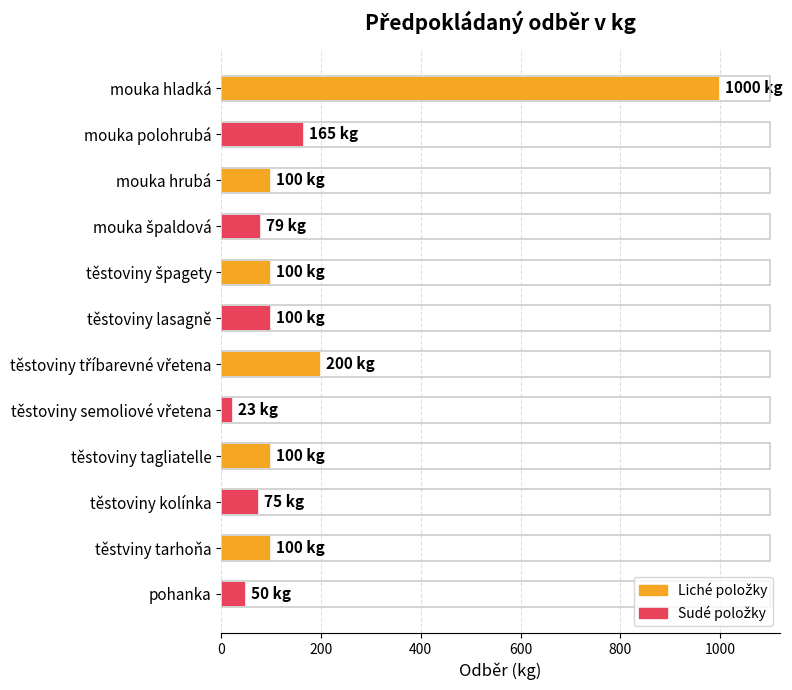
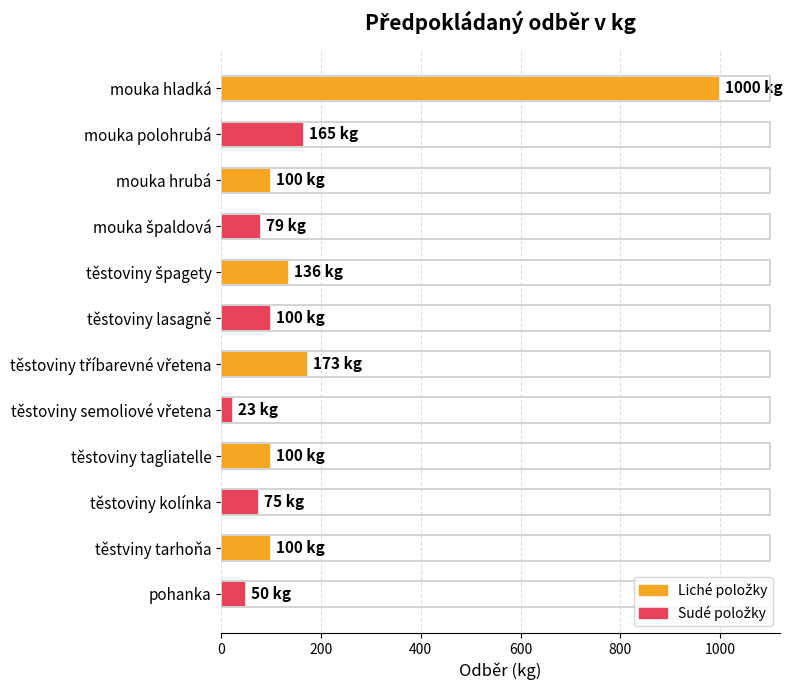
  {
    "mouka hladká": 1000,
    "mouka polohrubá": 165,
    "mouka hrubá": 100,
    "mouka špaldová": 79,
-   "těstoviny špagety": 100,
+   "těstoviny špagety": 136,
    "těstoviny lasagně": 100,
-   "těstoviny tříbarevné vřetena": 200,
+   "těstoviny tříbarevné vřetena": 173,
    "těstoviny semoliové vřetena": 23,
    "těstoviny tagliatelle": 100,
    "těstoviny kolínka": 75,
    "těstviny tarhoňa": 100,
    "pohanka": 50
  }
